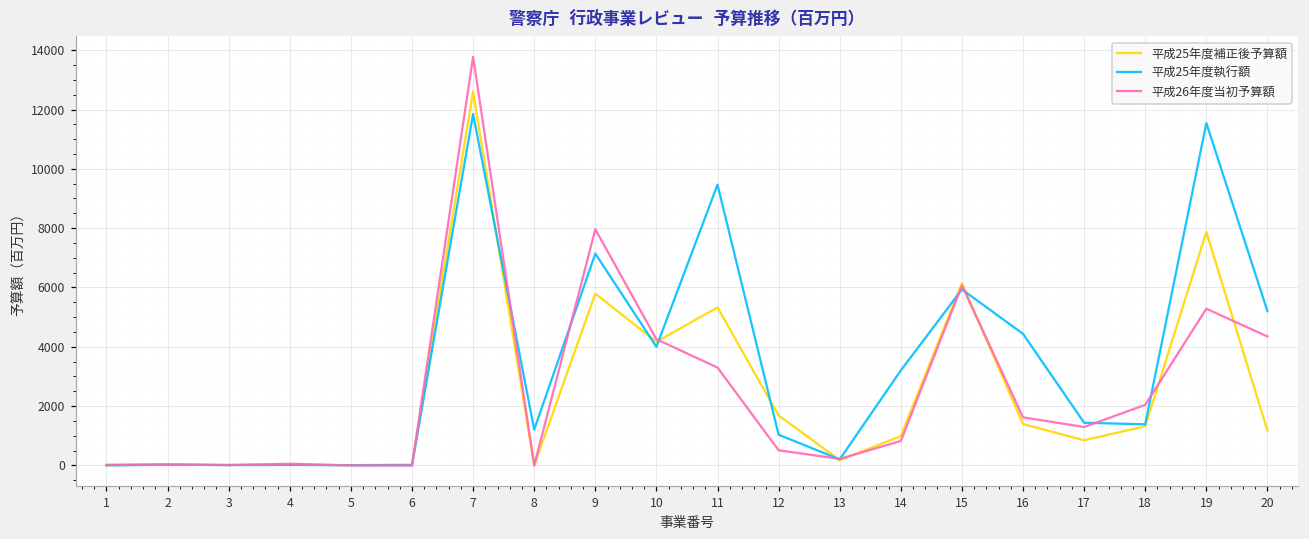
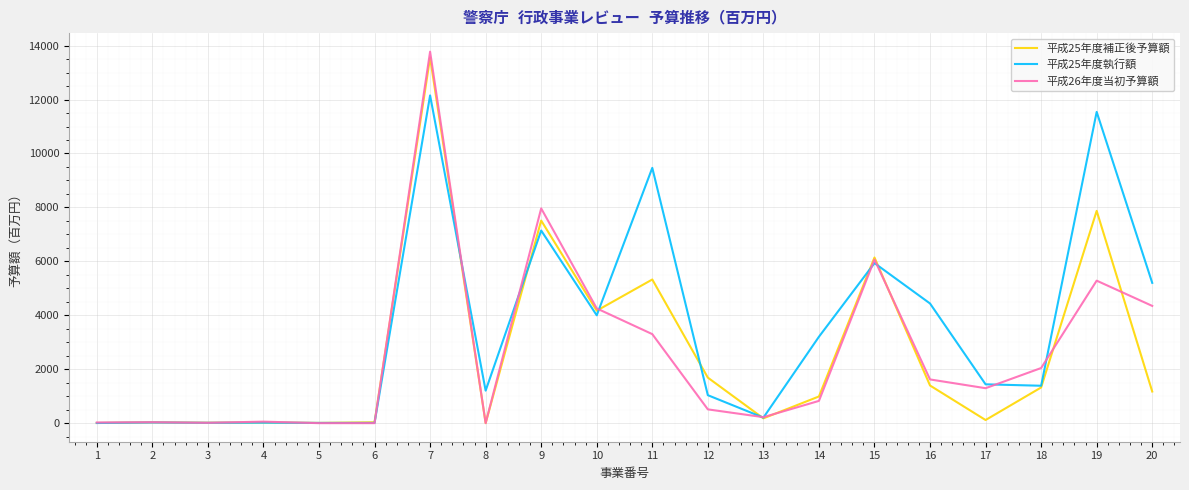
  {
    "平成25年度補正後予算額": {
-     "7": 12600,
-     "9": 5800,
+     "7": 13600,
+     "9": 7500,
      "11": 5300,
      "12": 1700,
      "14": 1000,
      "16": 1400,
-     "17": 800,
+     "17": 100,
      "19": 7900,
      "20": 1200
    },
    "平成25年度執行額": {
-     "7": 11900,
+     "7": 12200,
      "8": 1200,
      "9": 7100,
      "10": 4000,
      "11": 9500,
      "12": 1000,
      "14": 3200,
      "15": 5900,
      "16": 4400,
      "17": 1400,
      "19": 11500,
      "20": 5200
    },
    "平成26年度当初予算額": {
      "7": 13800,
      "9": 8000,
      "11": 3300,
      "12": 500,
      "14": 800,
      "16": 1600,
      "17": 1300,
      "18": 2000,
      "19": 5300,
      "20": 4300
    }
  }
